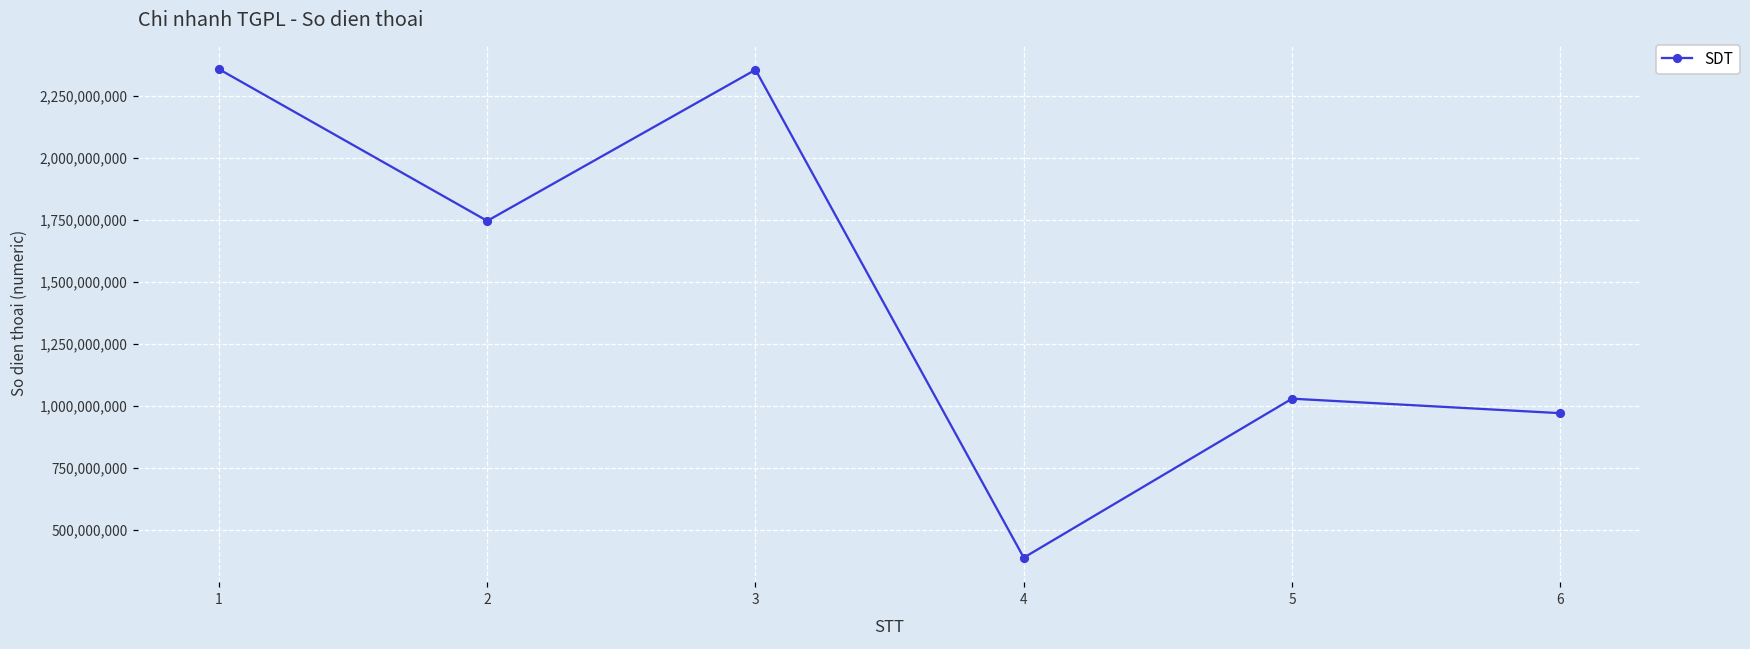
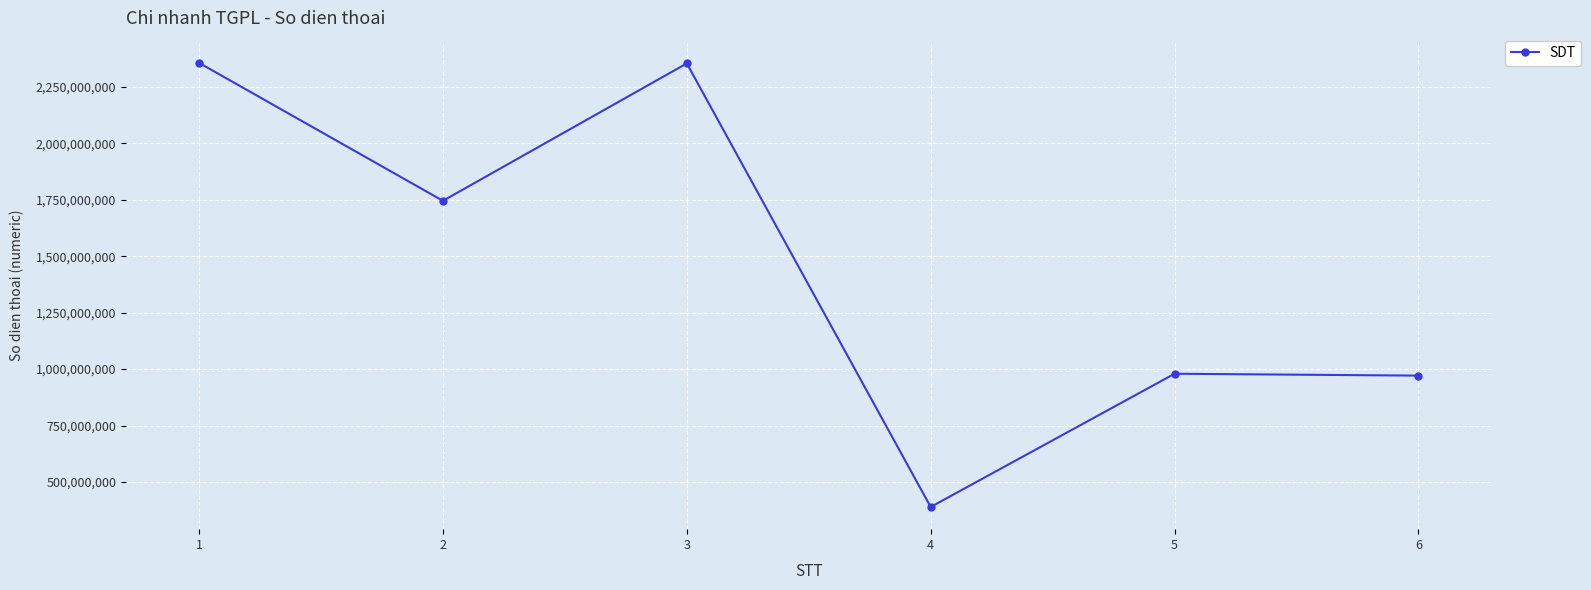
  {
    "1": "2,360,000,000",
    "2": "1,750,000,000",
    "3": "2,350,000,000",
    "4": "390,000,000",
-   "5": "1,030,000,000",
+   "5": "980,000,000",
    "6": "970,000,000"
  }
